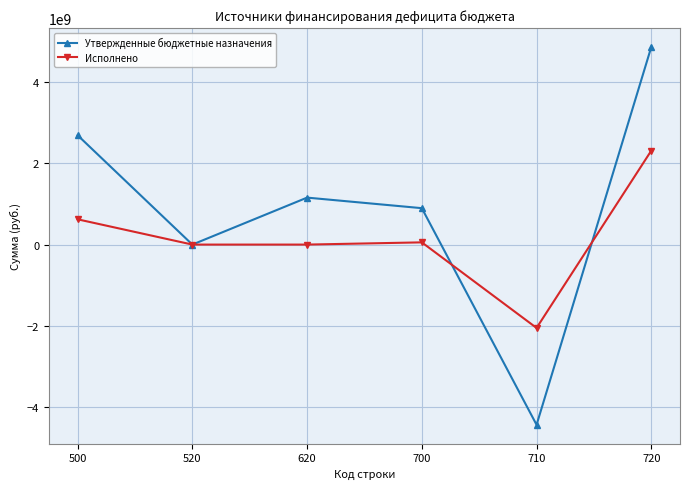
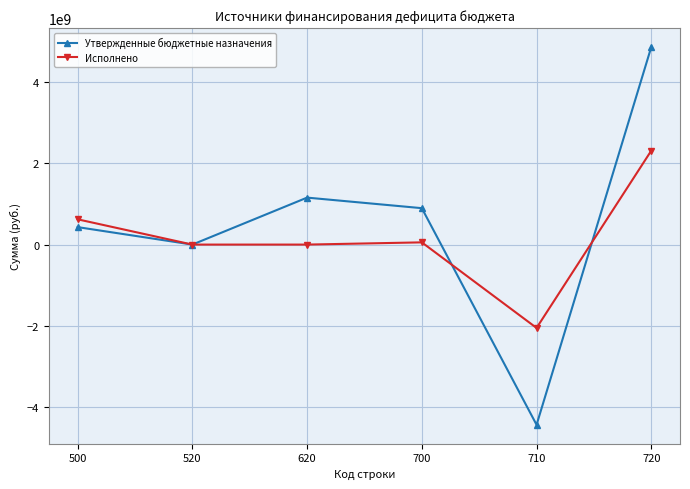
  {
    "Утвержденные бюджетные назначения": {
-     "500": 2700000000,
+     "500": 400000000,
      "620": 1200000000,
      "700": 900000000,
      "710": -4400000000,
      "720": 4900000000
    },
    "Исполнено": {
      "500": 600000000,
      "620": 0,
      "700": 100000000,
      "710": -2000000000,
      "720": 2300000000
    }
  }
